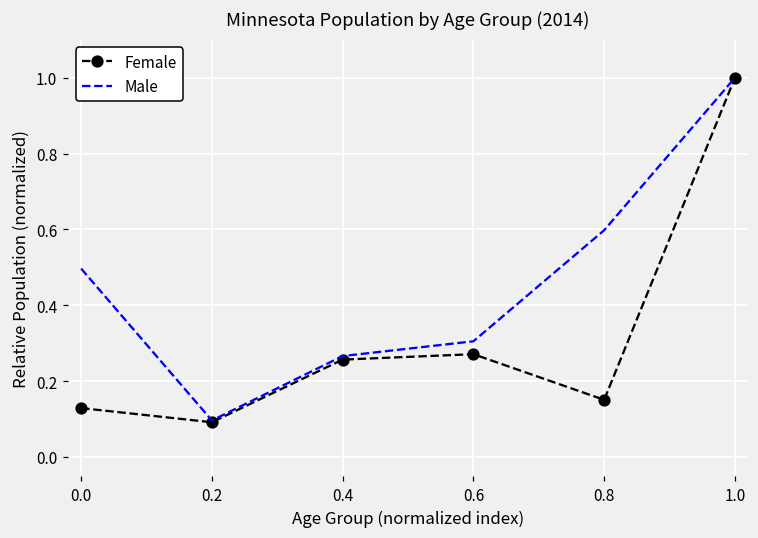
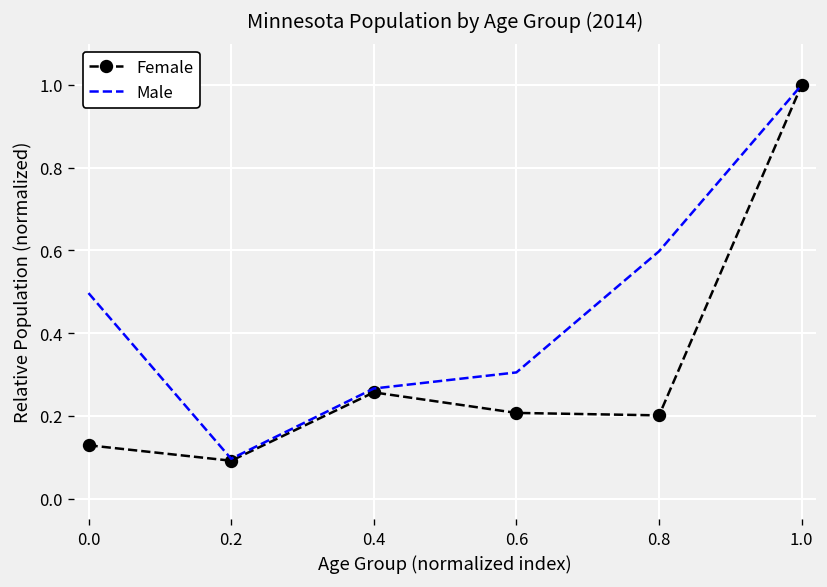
  {
    "Female": {
      "0.0": 0.13,
      "0.4": 0.26,
-     "0.6": 0.27,
-     "0.8": 0.15
+     "0.6": 0.21,
+     "0.8": 0.20
    },
    "Male": {
      "0.0": 0.50,
      "0.4": 0.27,
      "0.6": 0.30,
      "0.8": 0.60
    }
  }
